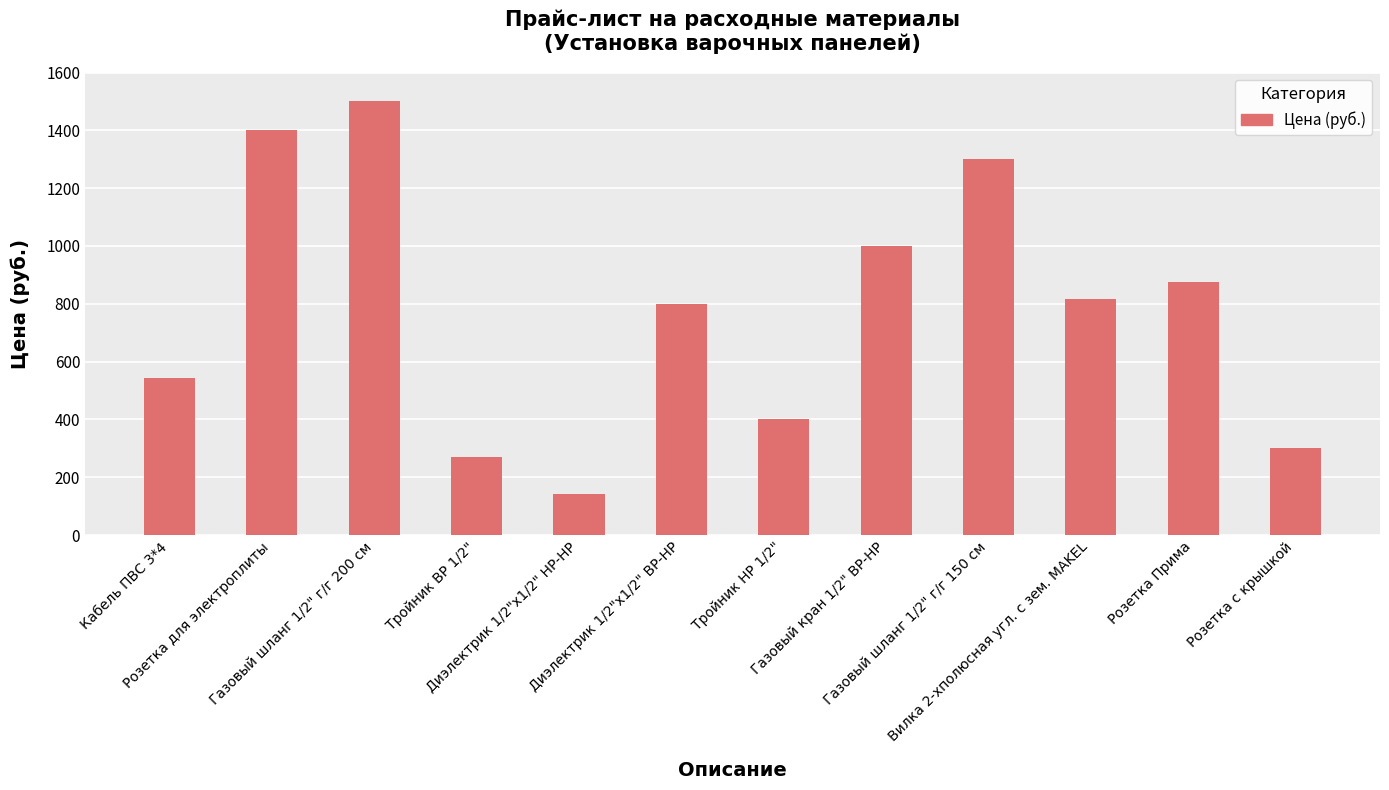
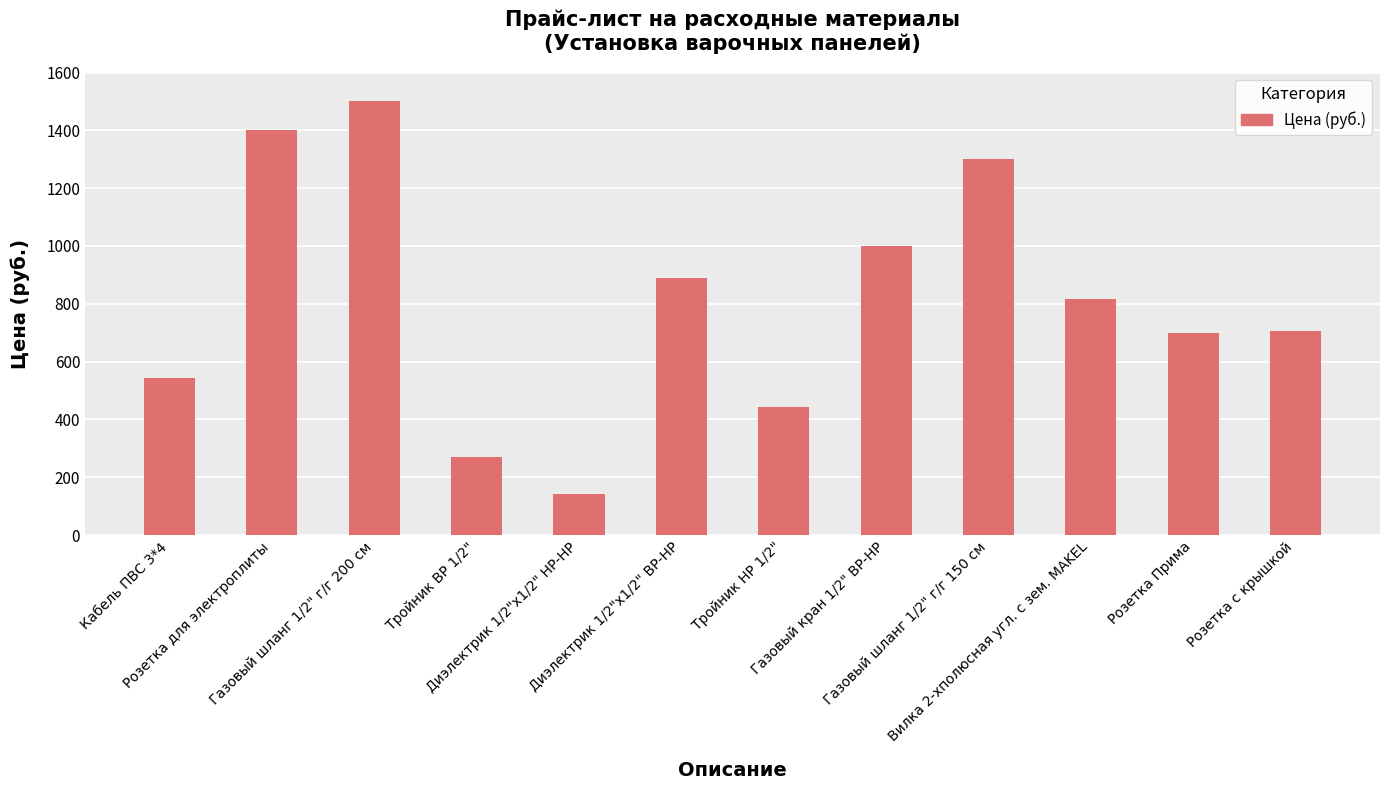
  {
    "Кабель ПВС 3*4": 540,
    "Розетка для электроплиты": 1400,
    "Газовый шланг 1/2\" г/г 200 см": 1500,
    "Тройник ВР 1/2\"": 270,
    "Диэлектрик 1/2\"х1/2\" НР-НР": 140,
-   "Диэлектрик 1/2\"х1/2\" ВР-НР": 800,
-   "Тройник НР 1/2\"": 400,
+   "Диэлектрик 1/2\"х1/2\" ВР-НР": 890,
+   "Тройник НР 1/2\"": 440,
    "Газовый кран 1/2\" ВР-НР": 1000,
    "Газовый шланг 1/2\" г/г 150 см": 1300,
    "Вилка 2-хполюсная угл. с зем. MAKEL": 820,
-   "Розетка Прима": 880,
-   "Розетка с крышкой": 300
+   "Розетка Прима": 700,
+   "Розетка с крышкой": 710
  }
